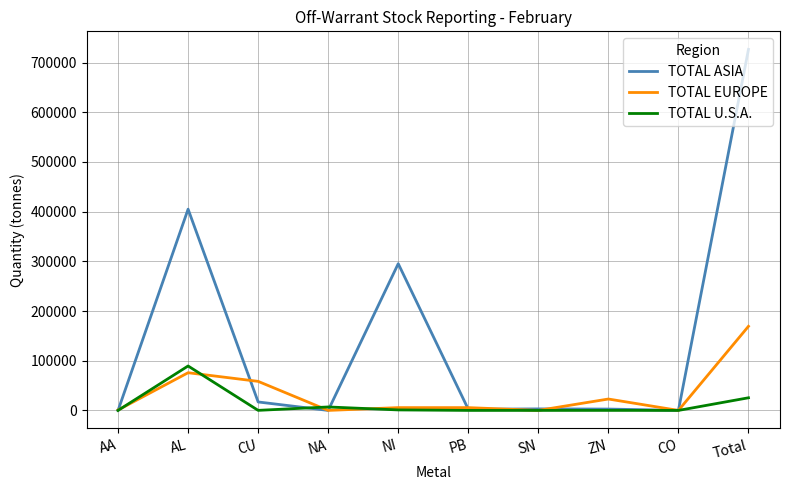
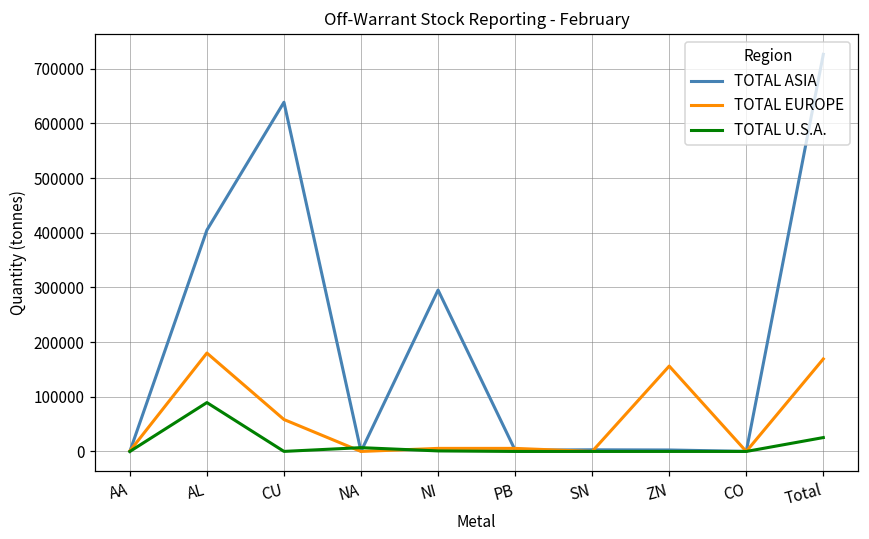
  {
    "TOTAL ASIA": {
      "AL": 400000,
-     "CU": 20000,
+     "CU": 640000,
      "NI": 300000
    },
    "TOTAL EUROPE": {
-     "AL": 80000,
+     "AL": 180000,
      "CU": 60000,
-     "ZN": 20000,
+     "ZN": 160000,
      "Total": 170000
    },
    "TOTAL U.S.A.": {
      "AL": 90000,
      "CU": 0,
      "NA": 10000,
      "Total": 30000
    }
  }
